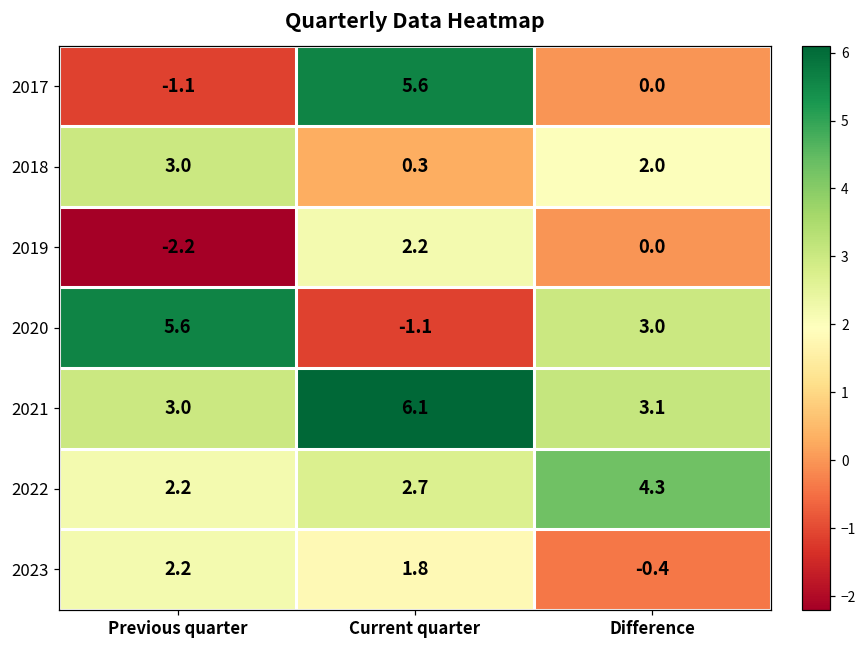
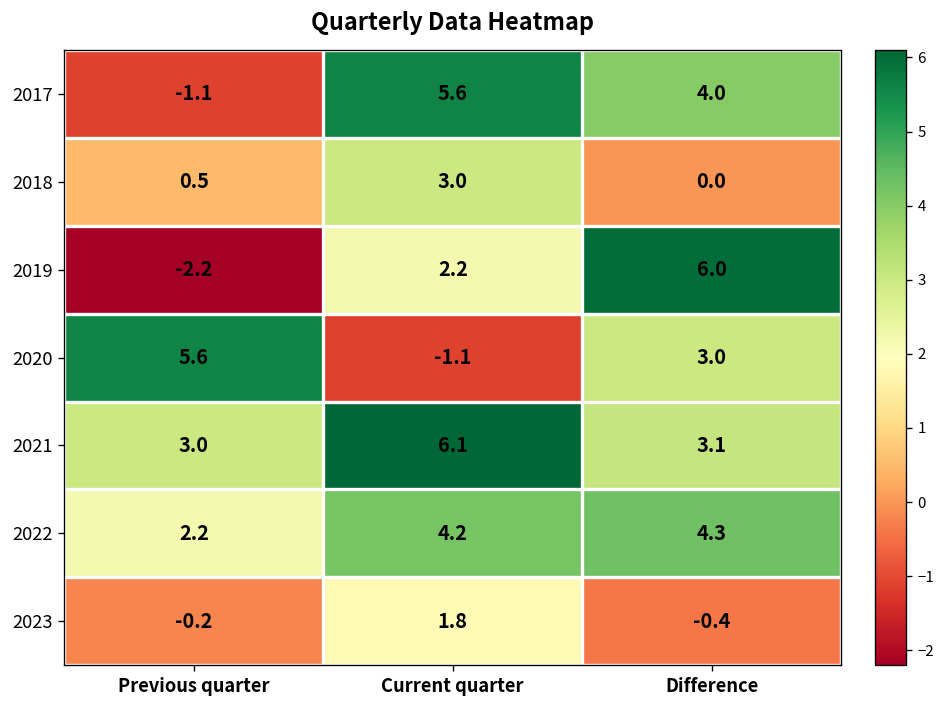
  {
    "2017": {
      "Previous quarter": -1.1,
      "Current quarter": 5.6,
-     "Difference": 0.0
+     "Difference": 4.0
    },
    "2018": {
-     "Previous quarter": 3.0,
-     "Current quarter": 0.3,
-     "Difference": 2.0
+     "Previous quarter": 0.5,
+     "Current quarter": 3.0,
+     "Difference": 0.0
    },
    "2019": {
      "Previous quarter": -2.2,
      "Current quarter": 2.2,
-     "Difference": 0.0
+     "Difference": 6.0
    },
    "2020": {
      "Previous quarter": 5.6,
      "Current quarter": -1.1,
      "Difference": 3.0
    },
    "2021": {
      "Previous quarter": 3.0,
      "Current quarter": 6.1,
      "Difference": 3.1
    },
    "2022": {
      "Previous quarter": 2.2,
-     "Current quarter": 2.7,
+     "Current quarter": 4.2,
      "Difference": 4.3
    },
    "2023": {
-     "Previous quarter": 2.2,
+     "Previous quarter": -0.2,
      "Current quarter": 1.8,
      "Difference": -0.4
    }
  }
